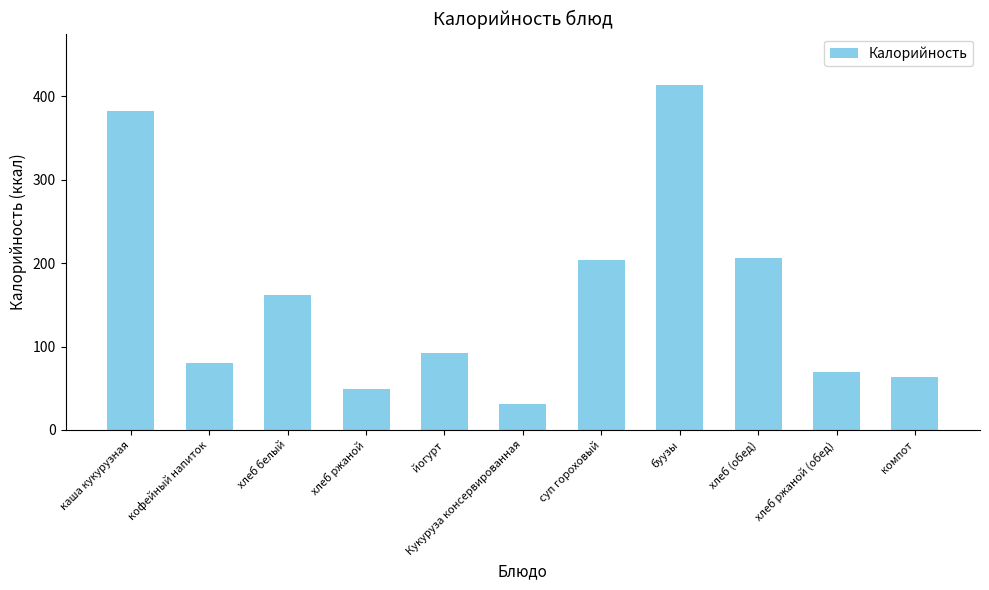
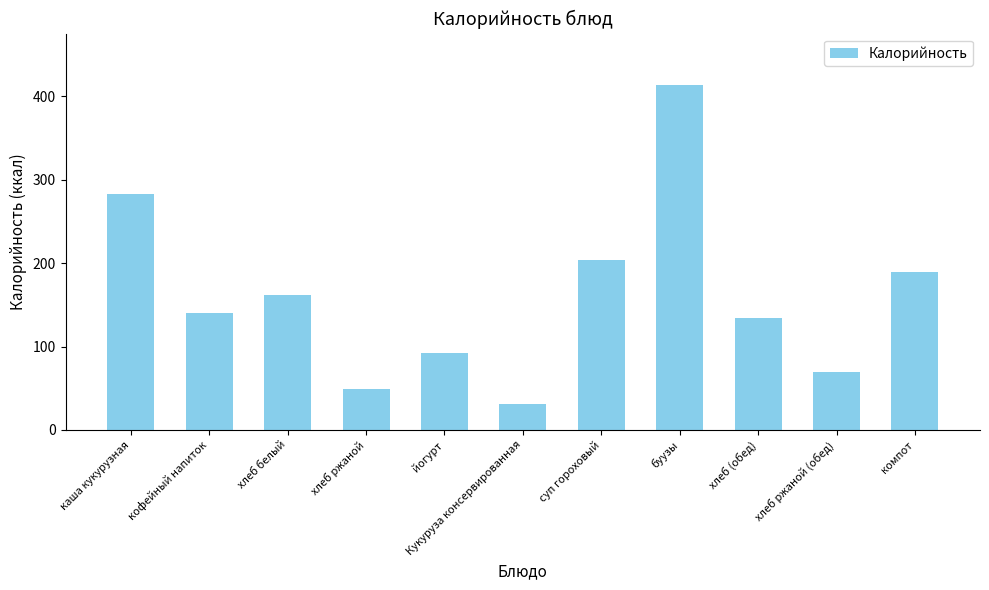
  {
-   "каша кукурузная": 380,
-   "кофейный напиток": 80,
+   "каша кукурузная": 280,
+   "кофейный напиток": 140,
    "хлеб белый": 160,
    "хлеб ржаной": 50,
    "йогурт": 90,
    "Кукуруза консервированная": 30,
    "суп гороховый": 200,
    "буузы": 410,
-   "хлеб (обед)": 210,
+   "хлеб (обед)": 130,
    "хлеб ржаной (обед)": 70,
-   "компот": 60
+   "компот": 190
  }
